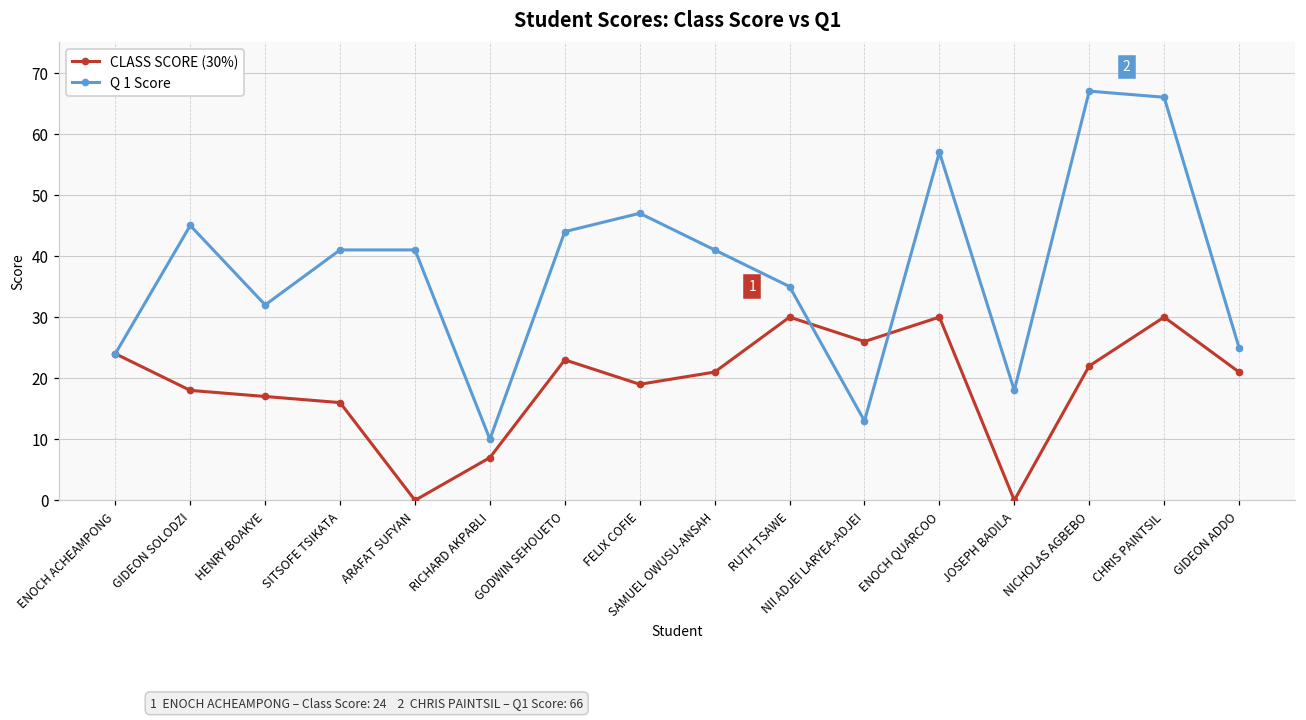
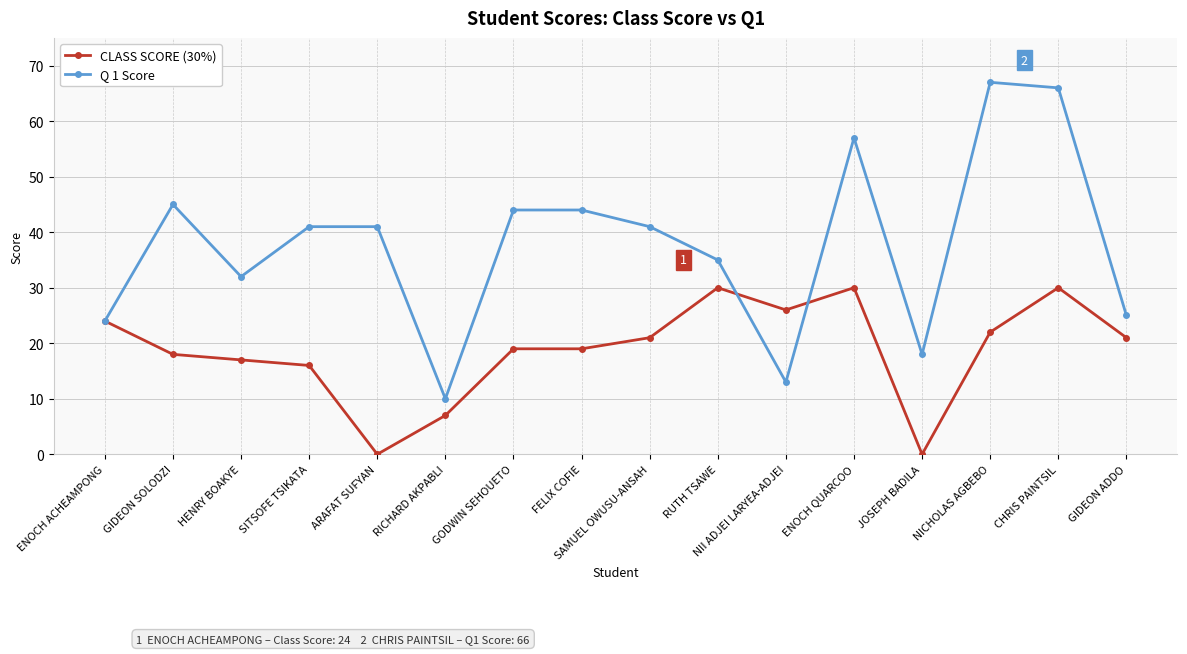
  {
    "CLASS SCORE (30%)": {
      "GIDEON SOLODZI": 18,
      "HENRY BOAKYE": 17,
      "SITSOFE TSIKATA": 16,
      "ARAFAT SUFYAN": 0,
      "RICHARD AKPABLI": 7,
-     "GODWIN SEHOUETO": 23,
+     "GODWIN SEHOUETO": 19,
      "FELIX COFIE": 19,
      "SAMUEL OWUSU-ANSAH": 21,
      "RUTH TSAWE": 30,
      "NII ADJEI LARYEA-ADJEI": 26,
      "ENOCH QUARCOO": 30,
      "JOSEPH BADILA": 0,
      "NICHOLAS AGBEBO": 22,
      "CHRIS PAINTSIL": 30,
      "GIDEON ADDO": 21
    },
    "Q 1 Score": {
      "GIDEON SOLODZI": 45,
      "HENRY BOAKYE": 32,
      "SITSOFE TSIKATA": 41,
      "ARAFAT SUFYAN": 41,
      "RICHARD AKPABLI": 10,
      "GODWIN SEHOUETO": 44,
-     "FELIX COFIE": 47,
+     "FELIX COFIE": 44,
      "SAMUEL OWUSU-ANSAH": 41,
      "RUTH TSAWE": 35,
      "NII ADJEI LARYEA-ADJEI": 13,
      "ENOCH QUARCOO": 57,
      "JOSEPH BADILA": 18,
      "NICHOLAS AGBEBO": 67,
      "CHRIS PAINTSIL": 66,
      "GIDEON ADDO": 25
    }
  }
